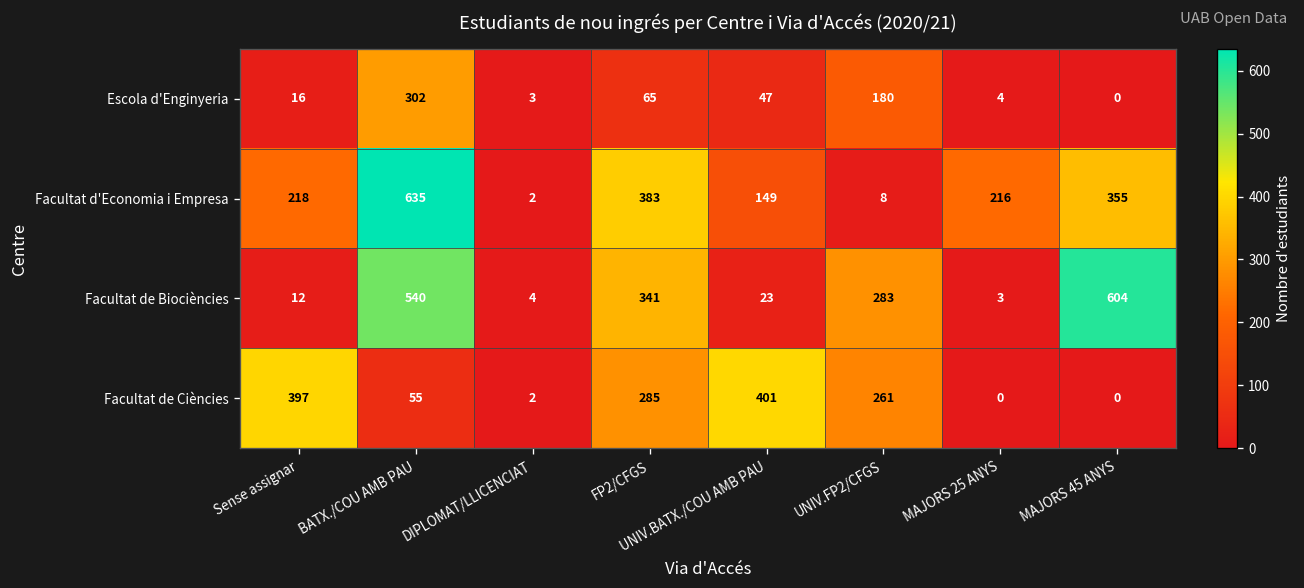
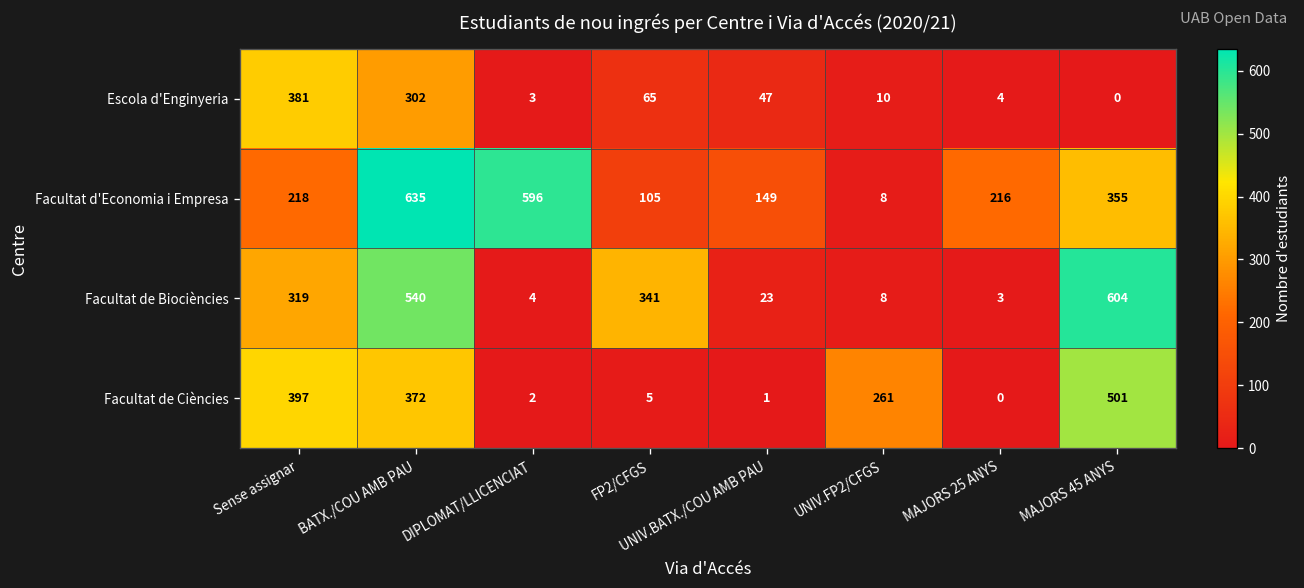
  {
    "Escola d'Enginyeria": {
-     "Sense assignar": 16,
+     "Sense assignar": 381,
      "BATX./COU AMB PAU": 302,
      "DIPLOMAT/LLICENCIAT": 3,
      "FP2/CFGS": 65,
      "UNIV.BATX./COU AMB PAU": 47,
-     "UNIV.FP2/CFGS": 180,
+     "UNIV.FP2/CFGS": 10,
      "MAJORS 25 ANYS": 4,
      "MAJORS 45 ANYS": 0
    },
    "Facultat d'Economia i Empresa": {
      "Sense assignar": 218,
      "BATX./COU AMB PAU": 635,
-     "DIPLOMAT/LLICENCIAT": 2,
-     "FP2/CFGS": 383,
+     "DIPLOMAT/LLICENCIAT": 596,
+     "FP2/CFGS": 105,
      "UNIV.BATX./COU AMB PAU": 149,
      "UNIV.FP2/CFGS": 8,
      "MAJORS 25 ANYS": 216,
      "MAJORS 45 ANYS": 355
    },
    "Facultat de Biociències": {
-     "Sense assignar": 12,
+     "Sense assignar": 319,
      "BATX./COU AMB PAU": 540,
      "DIPLOMAT/LLICENCIAT": 4,
      "FP2/CFGS": 341,
      "UNIV.BATX./COU AMB PAU": 23,
-     "UNIV.FP2/CFGS": 283,
+     "UNIV.FP2/CFGS": 8,
      "MAJORS 25 ANYS": 3,
      "MAJORS 45 ANYS": 604
    },
    "Facultat de Ciències": {
      "Sense assignar": 397,
-     "BATX./COU AMB PAU": 55,
+     "BATX./COU AMB PAU": 372,
      "DIPLOMAT/LLICENCIAT": 2,
-     "FP2/CFGS": 285,
-     "UNIV.BATX./COU AMB PAU": 401,
+     "FP2/CFGS": 5,
+     "UNIV.BATX./COU AMB PAU": 1,
      "UNIV.FP2/CFGS": 261,
      "MAJORS 25 ANYS": 0,
-     "MAJORS 45 ANYS": 0
+     "MAJORS 45 ANYS": 501
    }
  }
